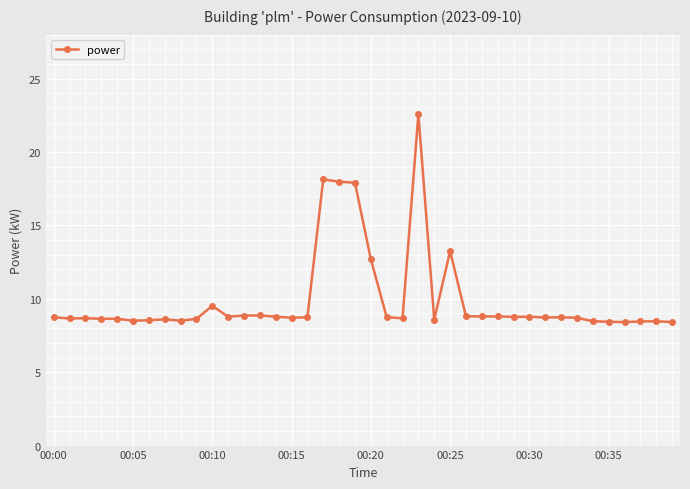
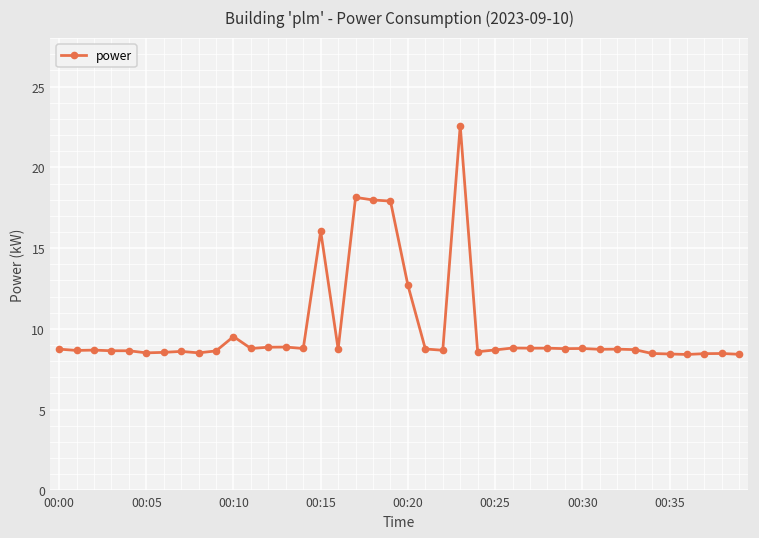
  {
    "00:00": 8.7,
    "00:05": 8.5,
    "00:10": 9.5,
-   "00:15": 8.7,
+   "00:15": 16.1,
    "00:20": 12.7,
-   "00:25": 13.3,
+   "00:25": 8.7,
    "00:30": 8.8,
    "00:35": 8.4
  }
